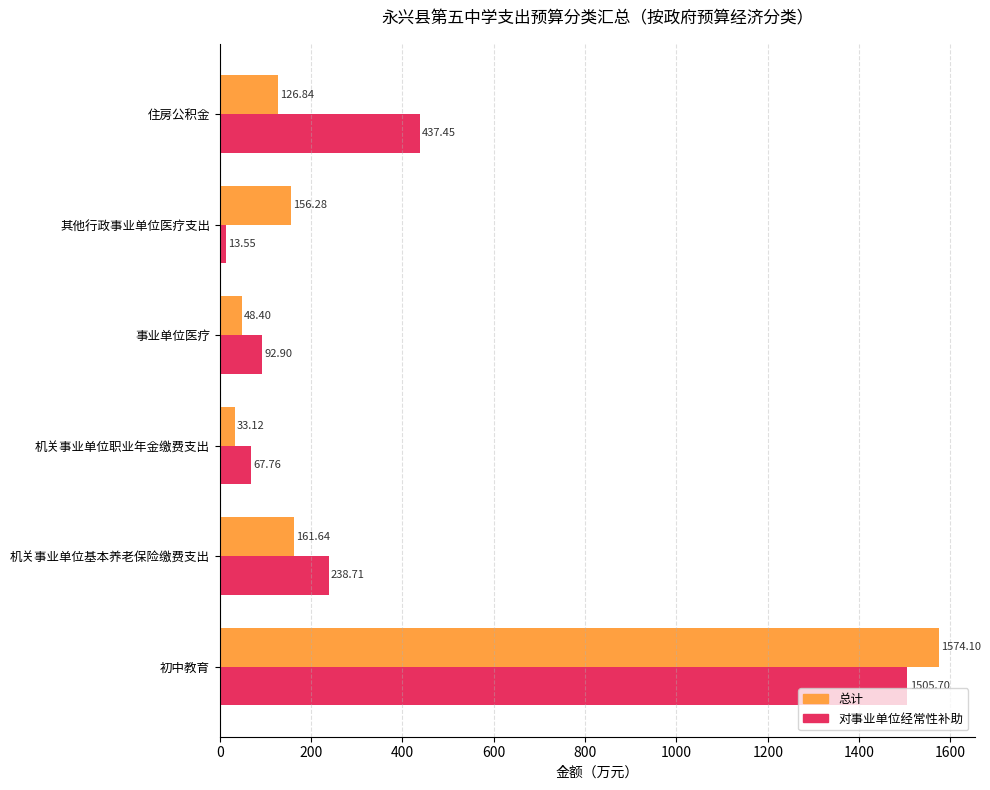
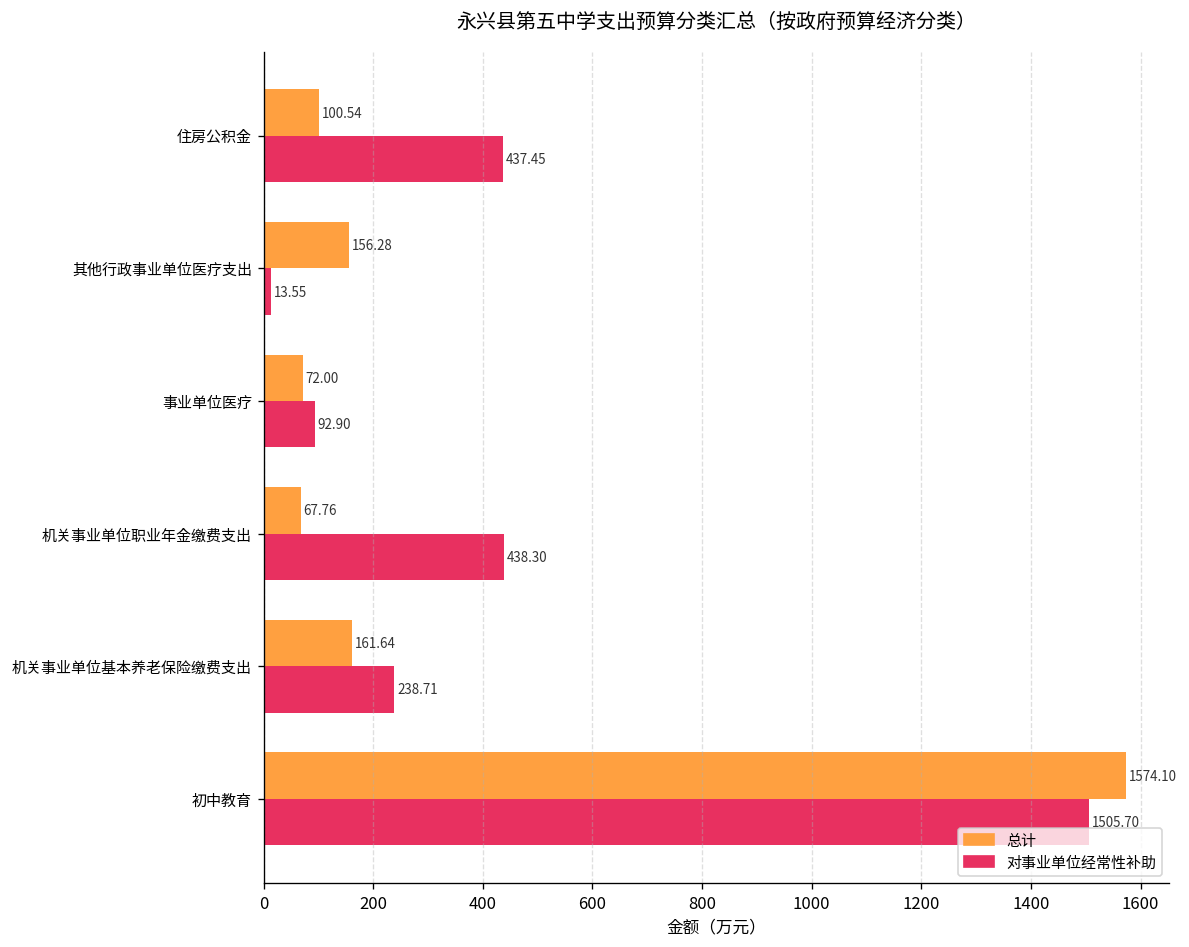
  {
    "总计": {
-     "住房公积金": 126.84,
+     "住房公积金": 100.54,
      "其他行政事业单位医疗支出": 156.28,
-     "事业单位医疗": 48.40,
-     "机关事业单位职业年金缴费支出": 33.12,
+     "事业单位医疗": 72.00,
+     "机关事业单位职业年金缴费支出": 67.76,
      "机关事业单位基本养老保险缴费支出": 161.64,
      "初中教育": 1574.10
    },
    "对事业单位经常性补助": {
      "住房公积金": 437.45,
      "其他行政事业单位医疗支出": 13.55,
      "事业单位医疗": 92.90,
-     "机关事业单位职业年金缴费支出": 67.76,
+     "机关事业单位职业年金缴费支出": 438.30,
      "机关事业单位基本养老保险缴费支出": 238.71
    }
  }
